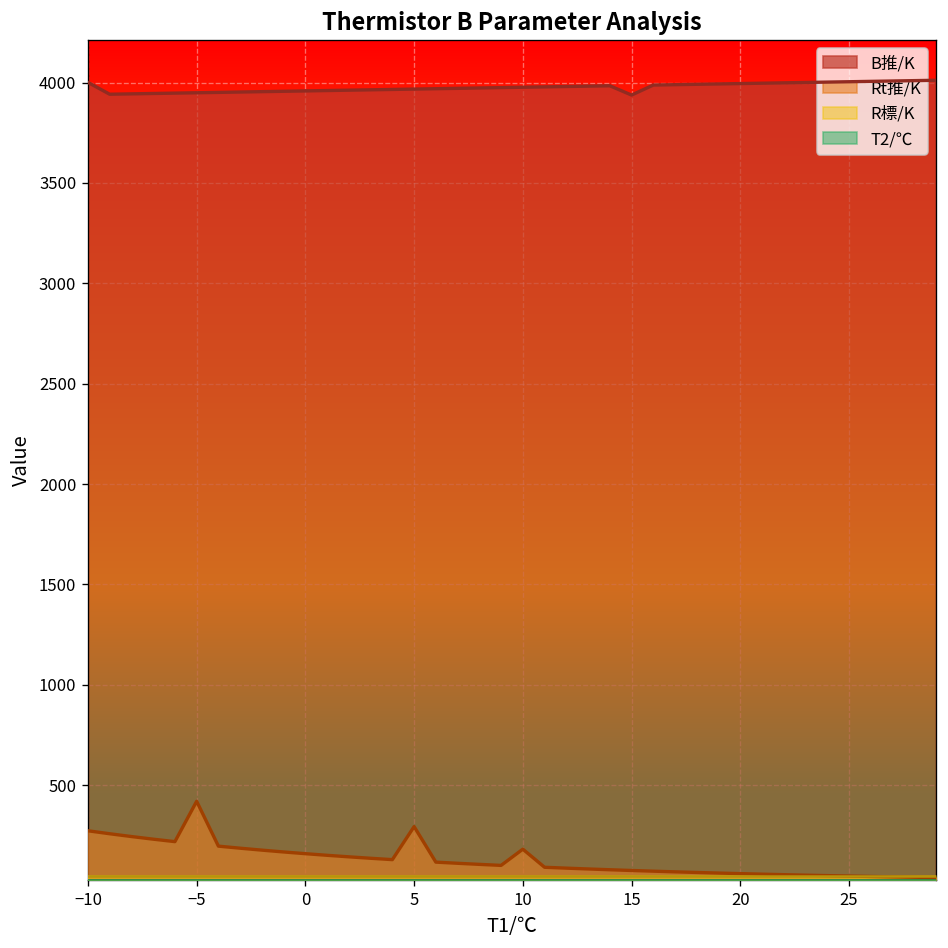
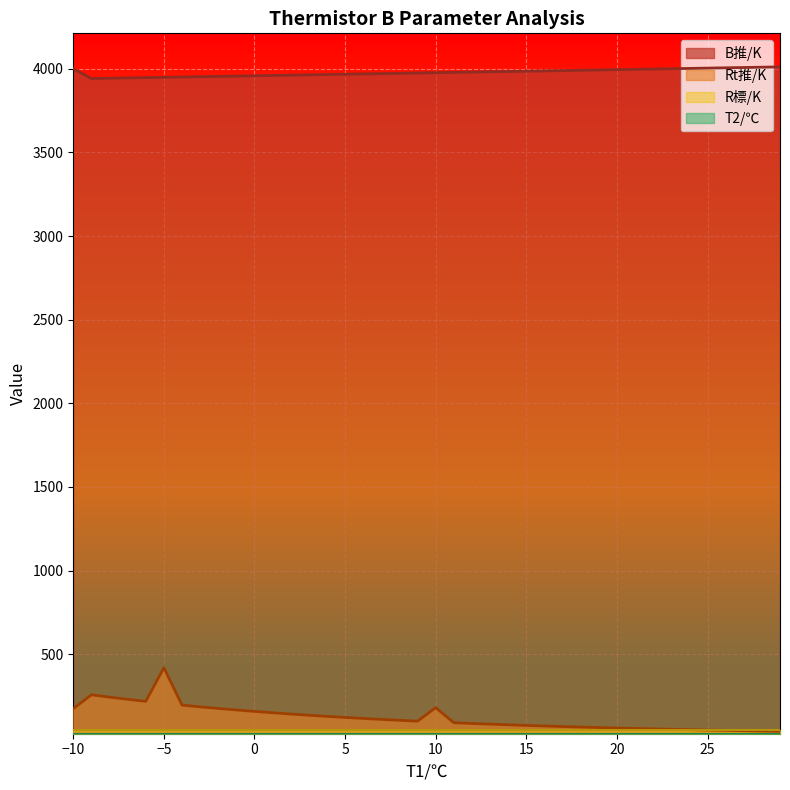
  {
    "B推/K": {
      "−10": 4000,
      "−5": 3950,
      "0": 3960,
      "5": 3970,
      "10": 3980,
-     "15": 3940,
+     "15": 3990,
      "20": 4000
    },
    "Rt推/K": {
-     "−10": 270,
+     "−10": 170,
      "−5": 420,
      "0": 160,
-     "5": 290,
+     "5": 120,
      "10": 180,
      "15": 70
    },
    "R標/K": {
      "−10": 50,
      "−5": 50,
      "0": 50,
      "5": 50,
      "10": 50,
      "15": 50
    },
    "T2/℃": {
      "−10": 30,
      "−5": 30,
      "0": 30,
      "5": 30,
      "10": 30,
      "15": 30,
      "20": 30,
      "25": 30
    }
  }
